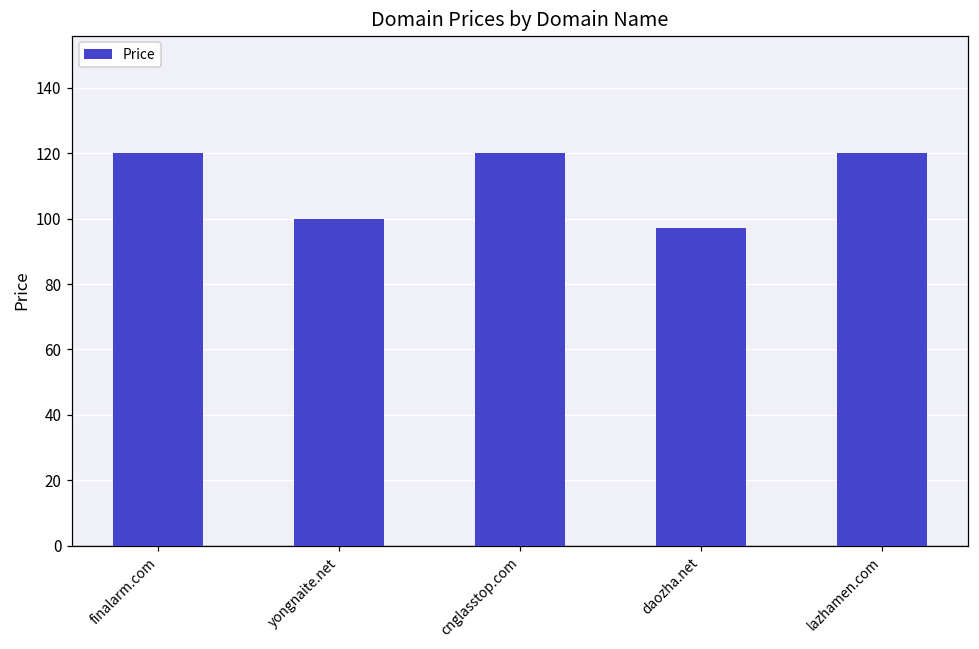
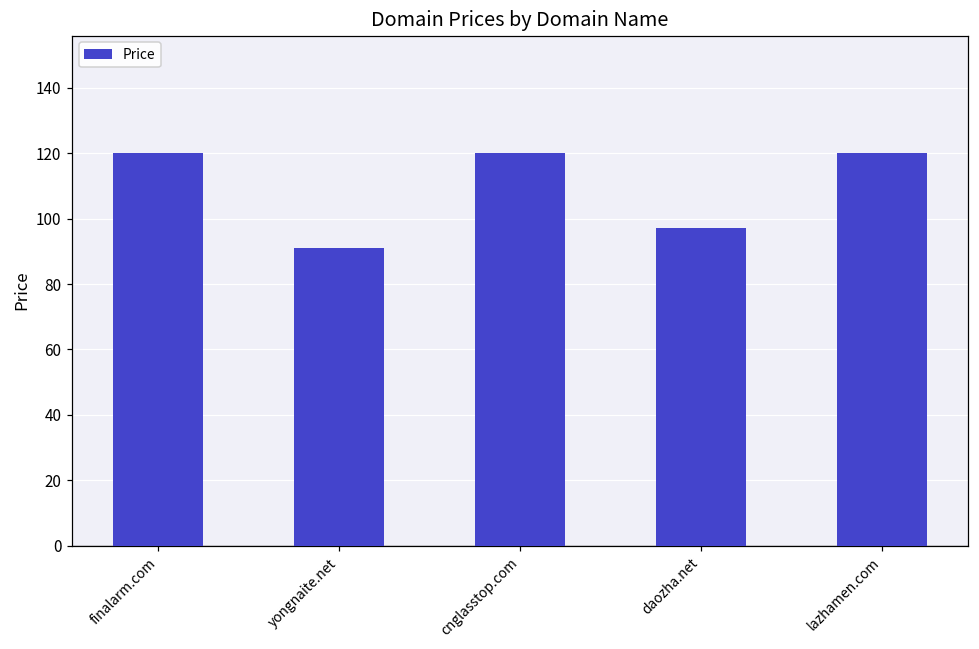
  {
    "finalarm.com": 120,
-   "yongnaite.net": 100,
+   "yongnaite.net": 91,
    "cnglasstop.com": 120,
    "daozha.net": 97,
    "lazhamen.com": 120
  }
